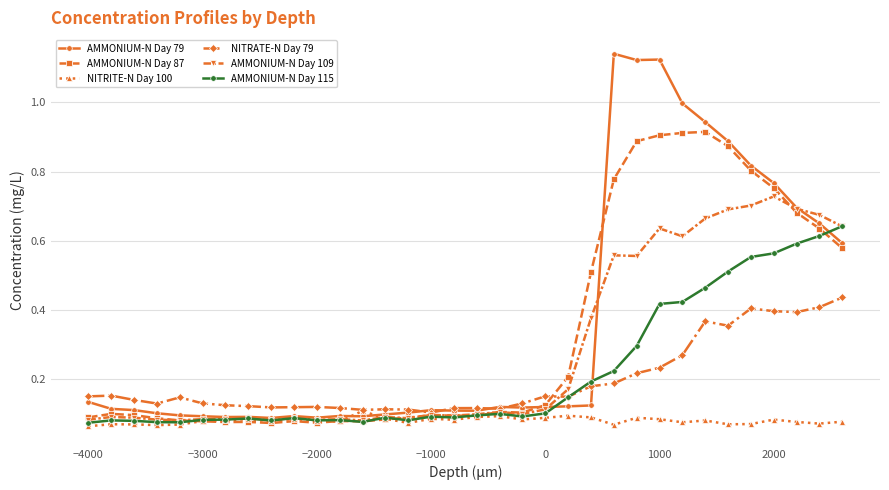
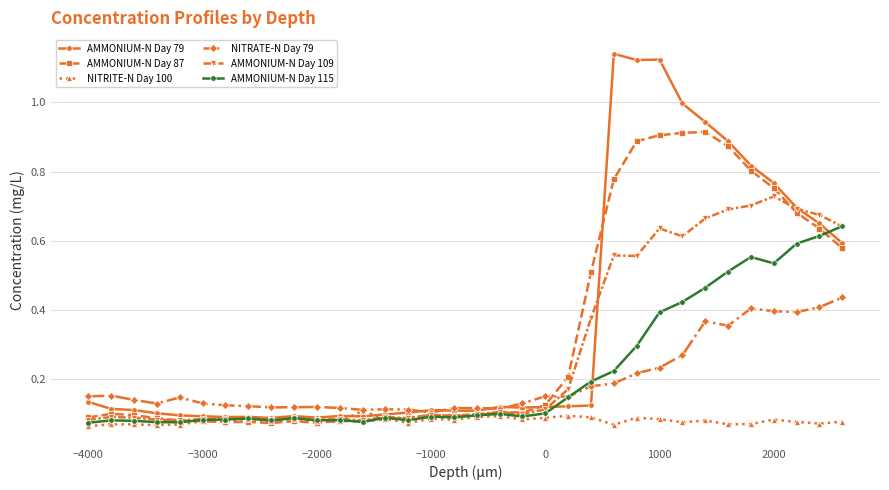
  {
    "AMMONIUM-N Day 115": {
      "−4000": 0.07,
      "0": 0.10,
-     "1000": 0.42,
-     "2000": 0.56
+     "1000": 0.39,
+     "2000": 0.53
    }
  }
